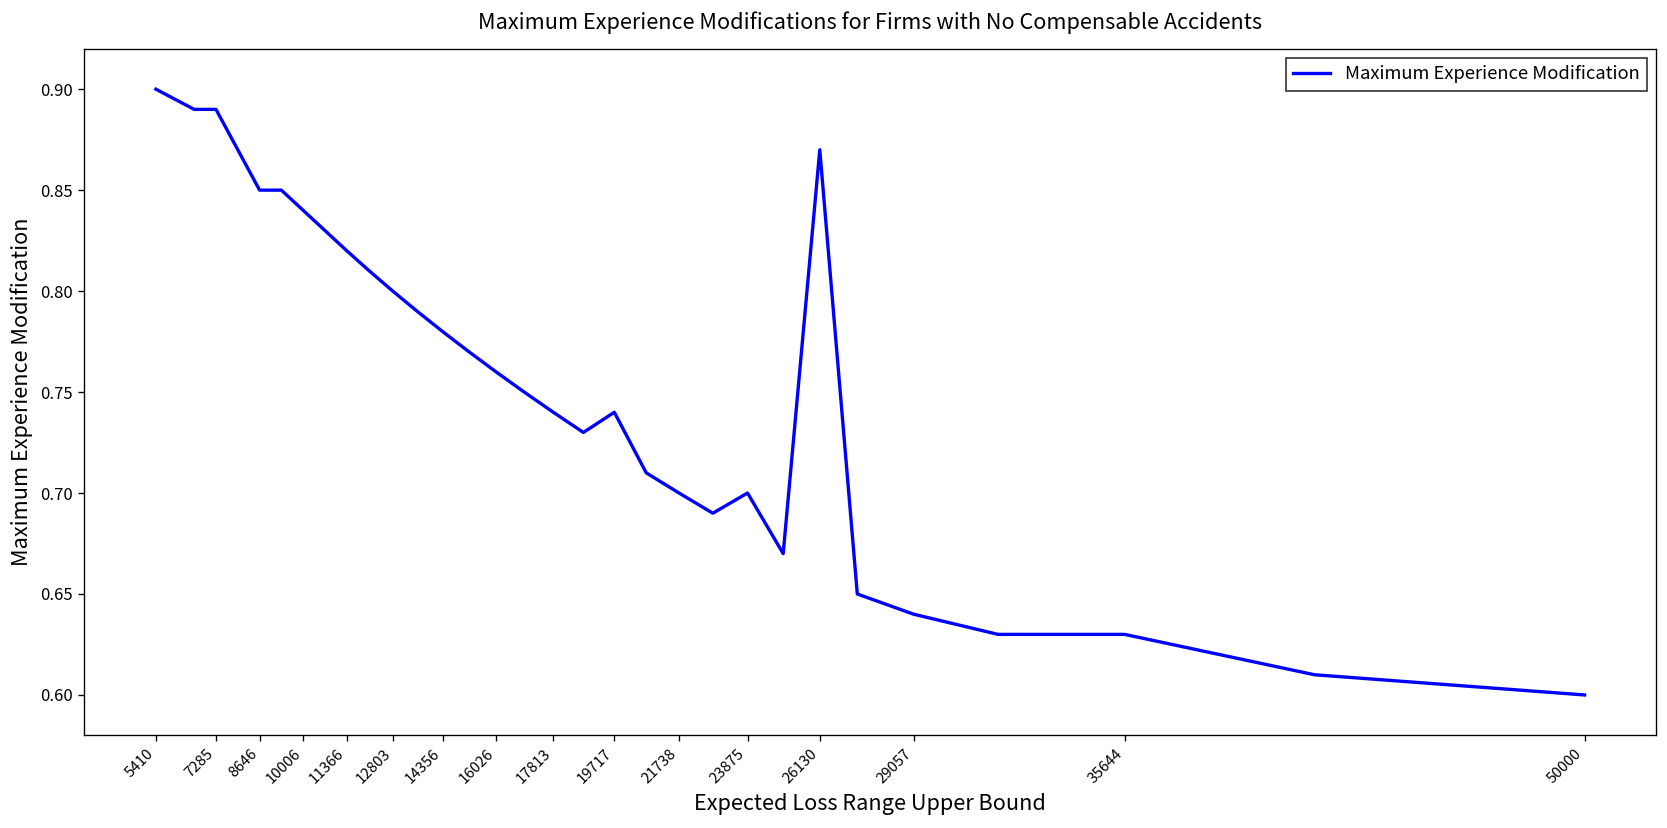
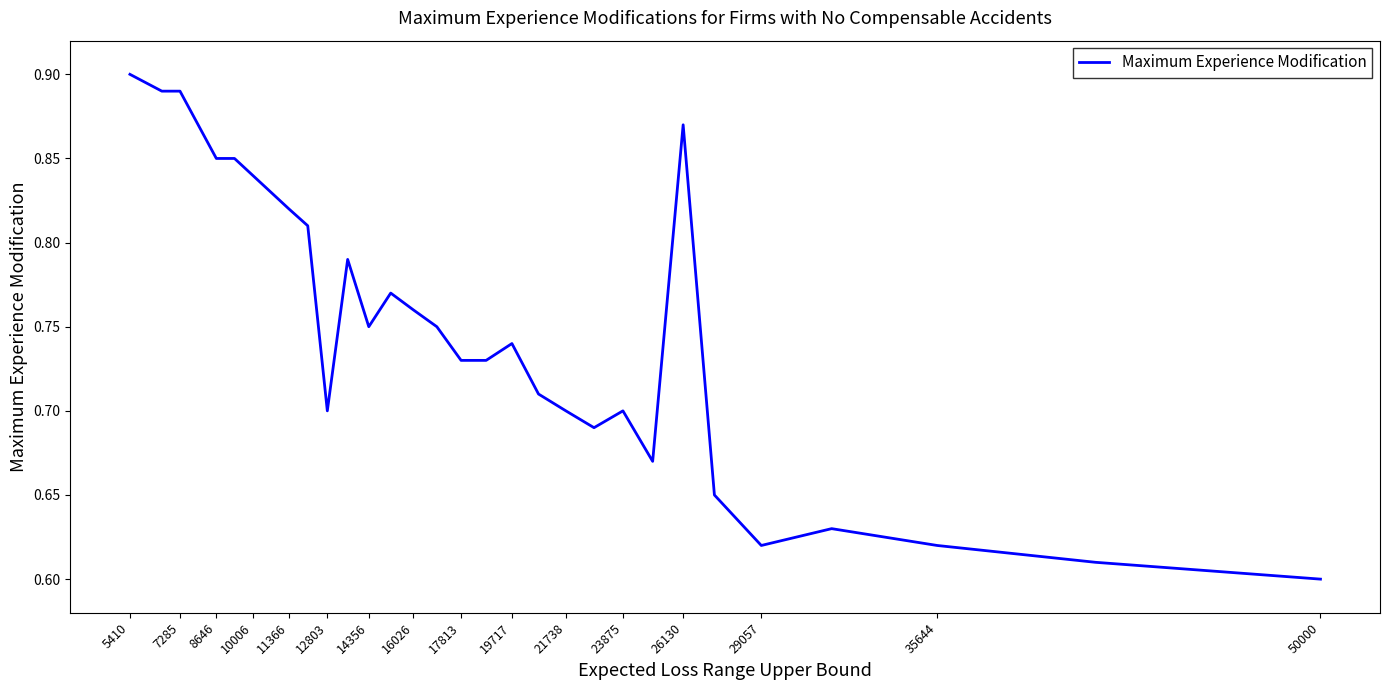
  {
    "5410": 0.90,
    "7285": 0.89,
    "8646": 0.85,
    "10006": 0.84,
    "11366": 0.82,
-   "12803": 0.8,
-   "14356": 0.78,
+   "12803": 0.7,
+   "14356": 0.75,
    "16026": 0.76,
-   "17813": 0.74,
+   "17813": 0.73,
    "19717": 0.74,
    "21738": 0.70,
    "23875": 0.70,
    "26130": 0.87,
-   "29057": 0.64,
-   "35644": 0.63,
+   "29057": 0.62,
+   "35644": 0.62,
    "50000": 0.60
  }
